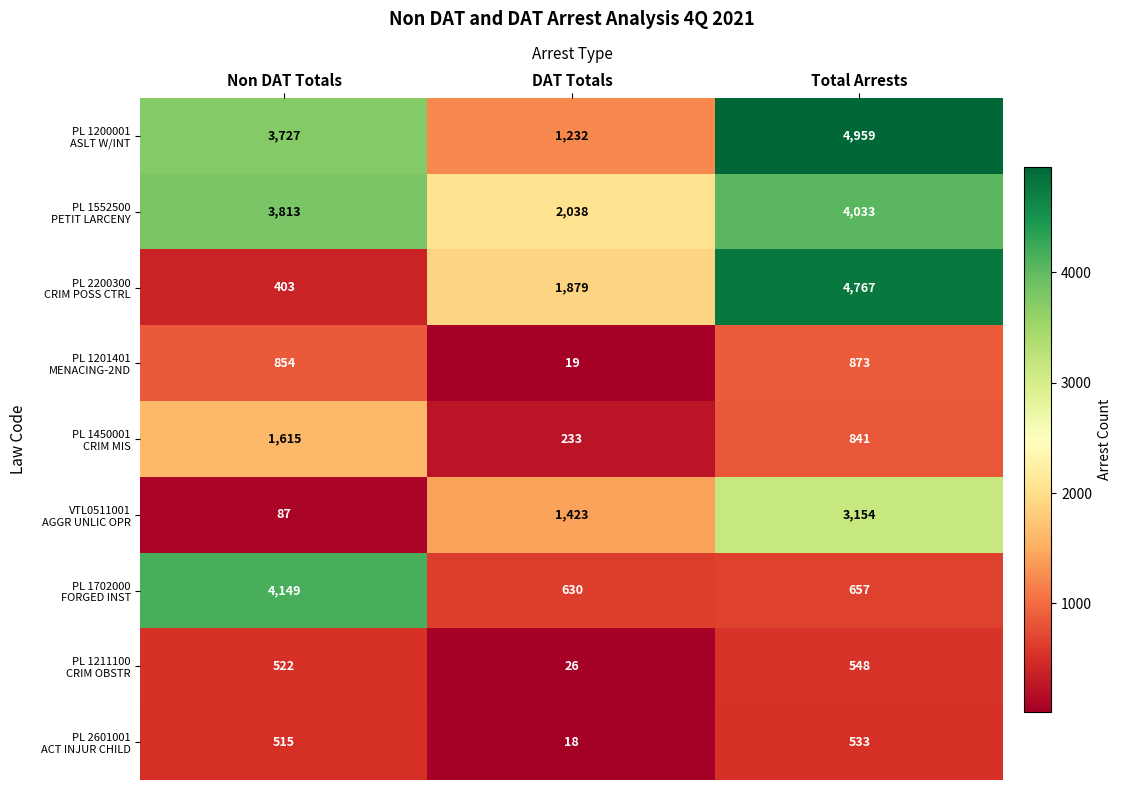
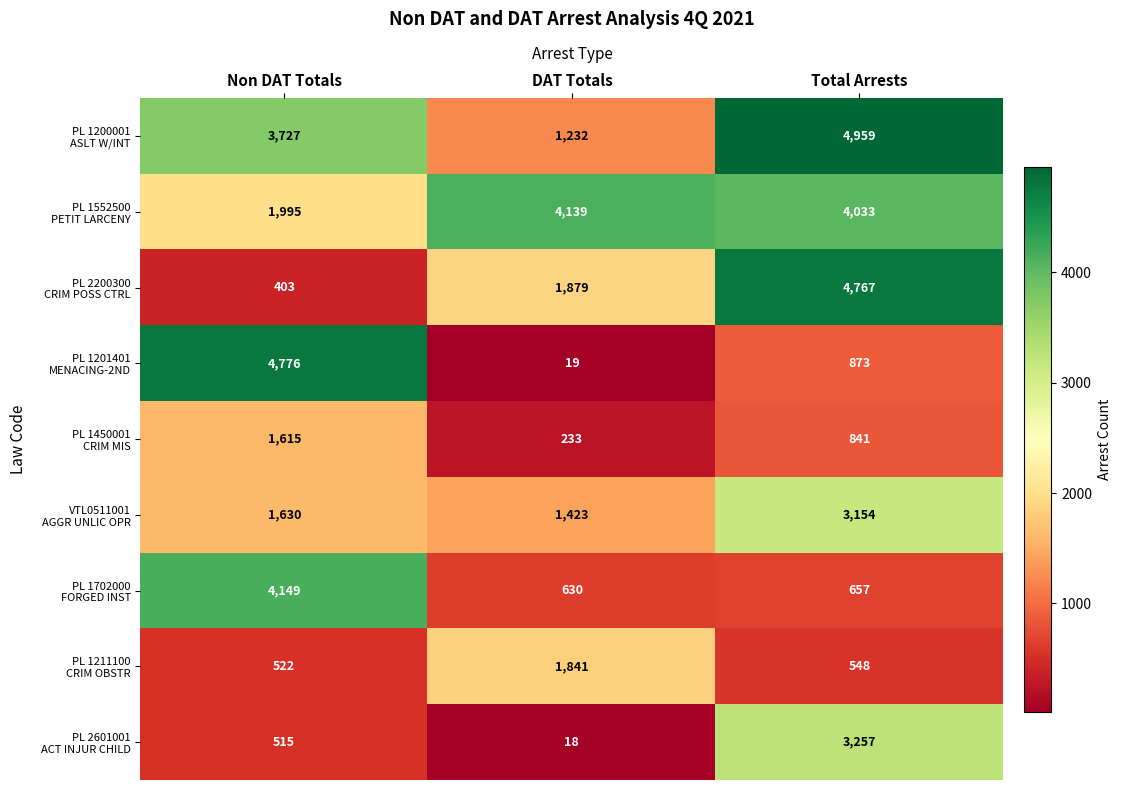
  {
    "PL 1200001 ASLT W/INT": {
      "Non DAT Totals": "3,727",
      "DAT Totals": "1,232",
      "Total Arrests": "4,959"
    },
    "PL 1552500 PETIT LARCENY": {
-     "Non DAT Totals": "3,813",
-     "DAT Totals": "2,038",
+     "Non DAT Totals": "1,995",
+     "DAT Totals": "4,139",
      "Total Arrests": "4,033"
    },
    "PL 2200300 CRIM POSS CTRL": {
      "Non DAT Totals": "403",
      "DAT Totals": "1,879",
      "Total Arrests": "4,767"
    },
    "PL 1201401 MENACING-2ND": {
-     "Non DAT Totals": "854",
+     "Non DAT Totals": "4,776",
      "DAT Totals": "19",
      "Total Arrests": "873"
    },
    "PL 1450001 CRIM MIS": {
      "Non DAT Totals": "1,615",
      "DAT Totals": "233",
      "Total Arrests": "841"
    },
    "VTL0511001 AGGR UNLIC OPR": {
-     "Non DAT Totals": "87",
+     "Non DAT Totals": "1,630",
      "DAT Totals": "1,423",
      "Total Arrests": "3,154"
    },
    "PL 1702000 FORGED INST": {
      "Non DAT Totals": "4,149",
      "DAT Totals": "630",
      "Total Arrests": "657"
    },
    "PL 1211100 CRIM OBSTR": {
      "Non DAT Totals": "522",
-     "DAT Totals": "26",
+     "DAT Totals": "1,841",
      "Total Arrests": "548"
    },
    "PL 2601001 ACT INJUR CHILD": {
      "Non DAT Totals": "515",
      "DAT Totals": "18",
-     "Total Arrests": "533"
+     "Total Arrests": "3,257"
    }
  }
